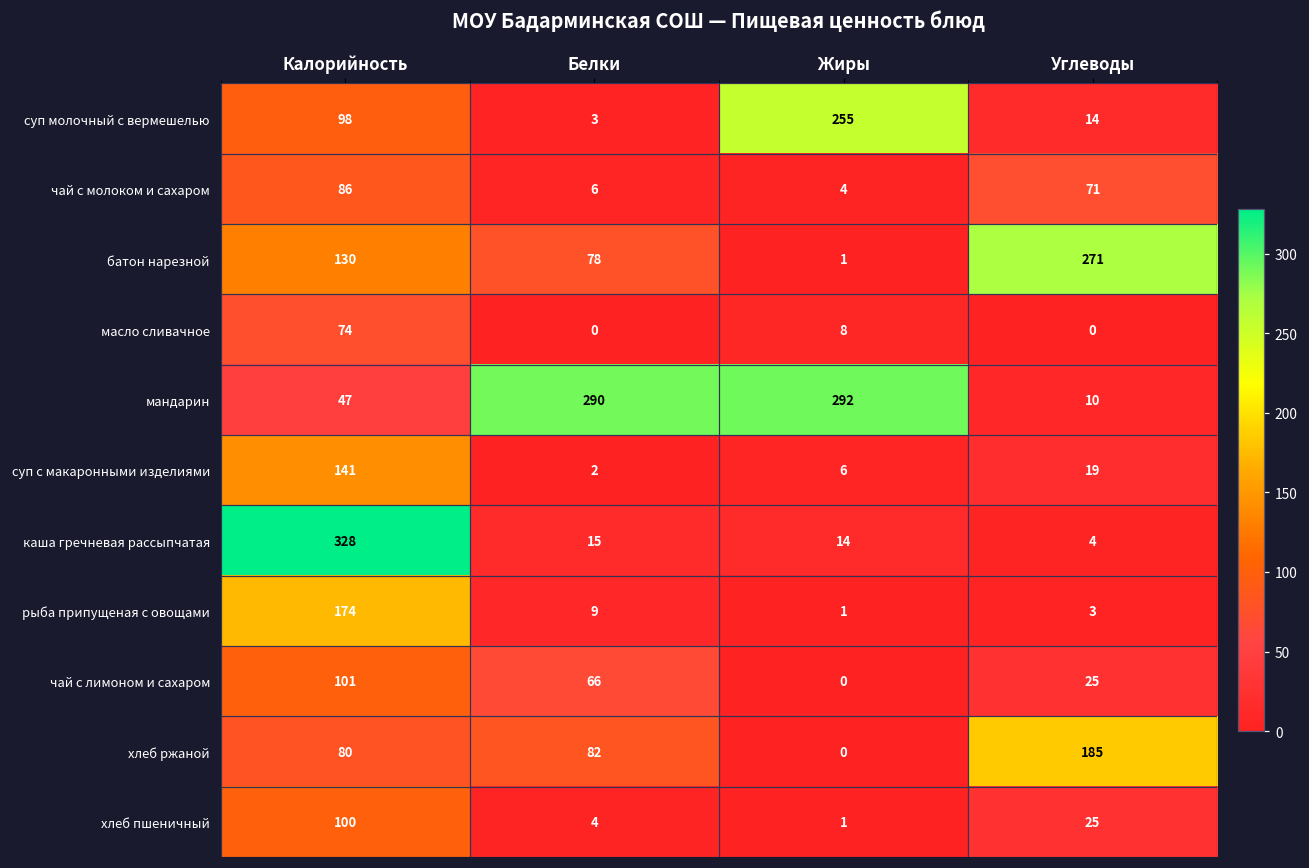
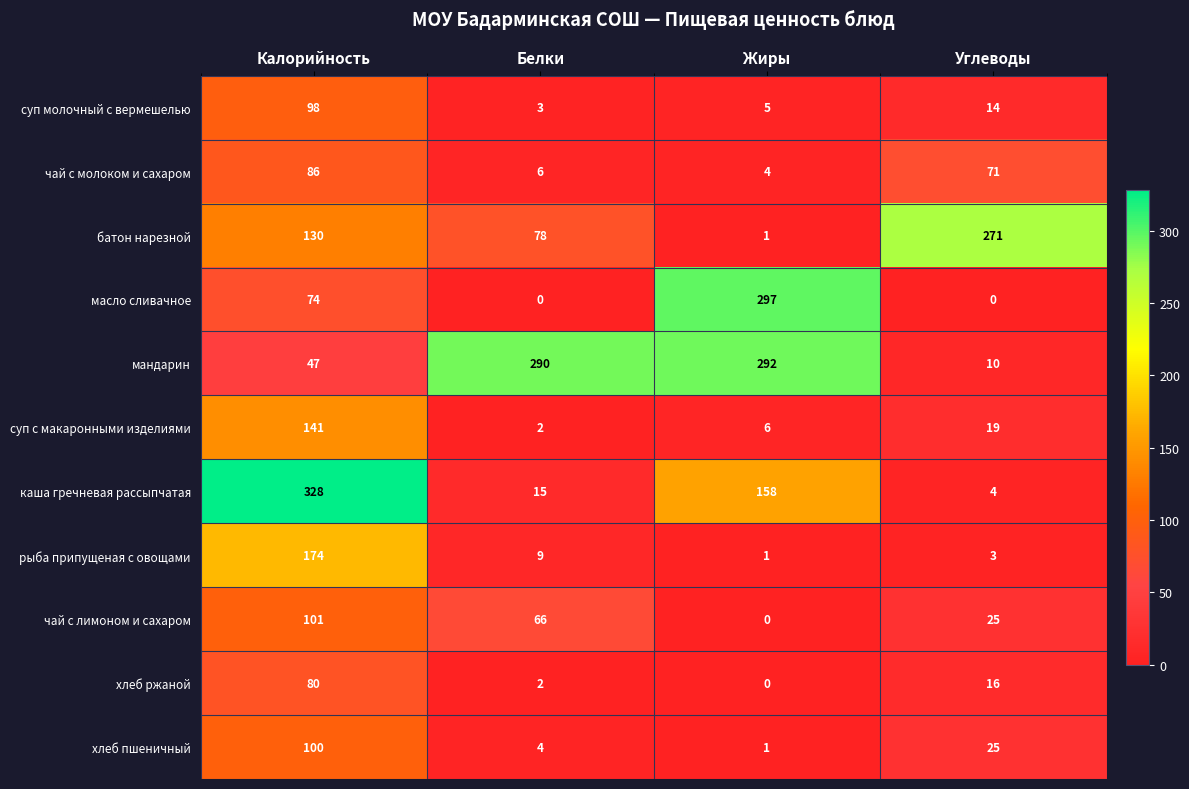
  {
    "суп молочный с вермешелью": {
      "Калорийность": 98,
      "Белки": 3,
-     "Жиры": 255,
+     "Жиры": 5,
      "Углеводы": 14
    },
    "чай с молоком и сахаром": {
      "Калорийность": 86,
      "Белки": 6,
      "Жиры": 4,
      "Углеводы": 71
    },
    "батон нарезной": {
      "Калорийность": 130,
      "Белки": 78,
      "Жиры": 1,
      "Углеводы": 271
    },
    "масло сливачное": {
      "Калорийность": 74,
      "Белки": 0,
-     "Жиры": 8,
+     "Жиры": 297,
      "Углеводы": 0
    },
    "мандарин": {
      "Калорийность": 47,
      "Белки": 290,
      "Жиры": 292,
      "Углеводы": 10
    },
    "суп с макаронными изделиями": {
      "Калорийность": 141,
      "Белки": 2,
      "Жиры": 6,
      "Углеводы": 19
    },
    "каша гречневая рассыпчатая": {
      "Калорийность": 328,
      "Белки": 15,
-     "Жиры": 14,
+     "Жиры": 158,
      "Углеводы": 4
    },
    "рыба припущеная с овощами": {
      "Калорийность": 174,
      "Белки": 9,
      "Жиры": 1,
      "Углеводы": 3
    },
    "чай с лимоном и сахаром": {
      "Калорийность": 101,
      "Белки": 66,
      "Жиры": 0,
      "Углеводы": 25
    },
    "хлеб ржаной": {
      "Калорийность": 80,
-     "Белки": 82,
+     "Белки": 2,
      "Жиры": 0,
-     "Углеводы": 185
+     "Углеводы": 16
    },
    "хлеб пшеничный": {
      "Калорийность": 100,
      "Белки": 4,
      "Жиры": 1,
      "Углеводы": 25
    }
  }
